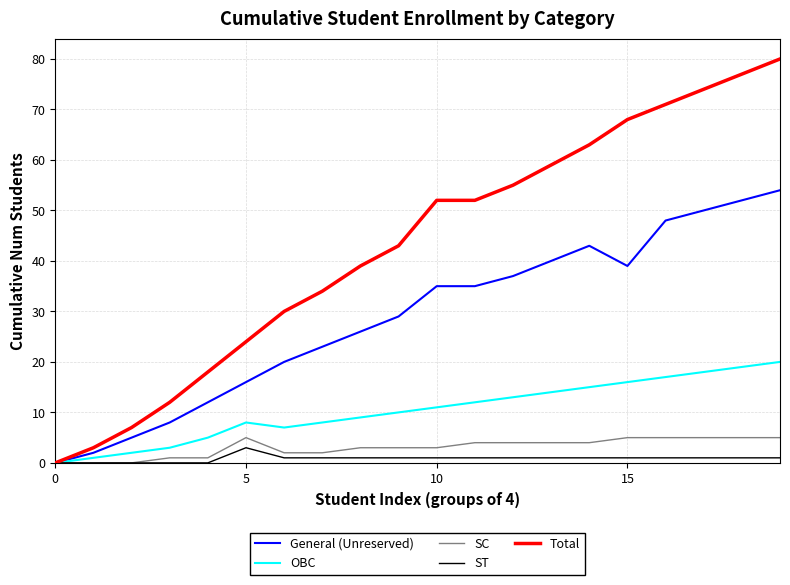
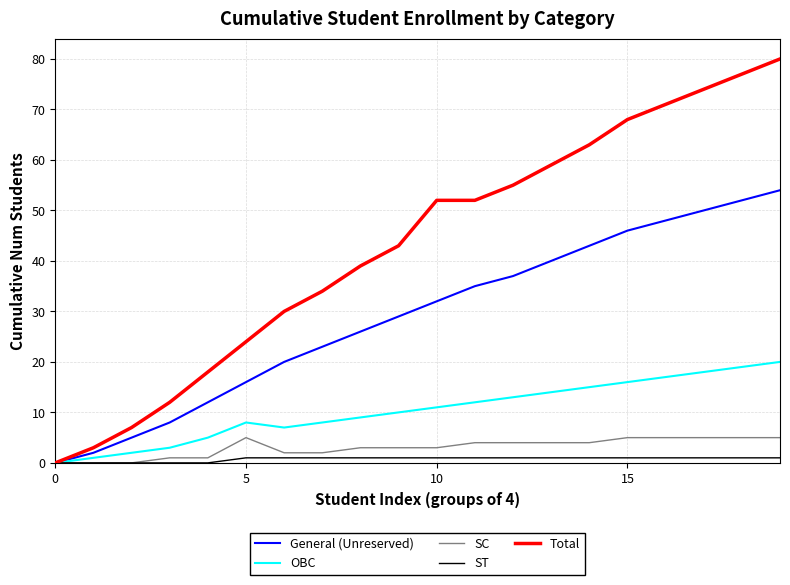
  {
    "General (Unreserved)": {
      "5": 16,
-     "10": 35,
-     "15": 39
+     "10": 32,
+     "15": 46
    },
    "OBC": {
      "5": 8,
      "10": 11,
      "15": 16
    },
    "SC": {
      "5": 5,
      "10": 3,
      "15": 5
    },
    "ST": {
-     "5": 3,
+     "5": 1,
      "10": 1,
      "15": 1
    },
    "Total": {
      "5": 24,
      "10": 52,
      "15": 68
    }
  }
